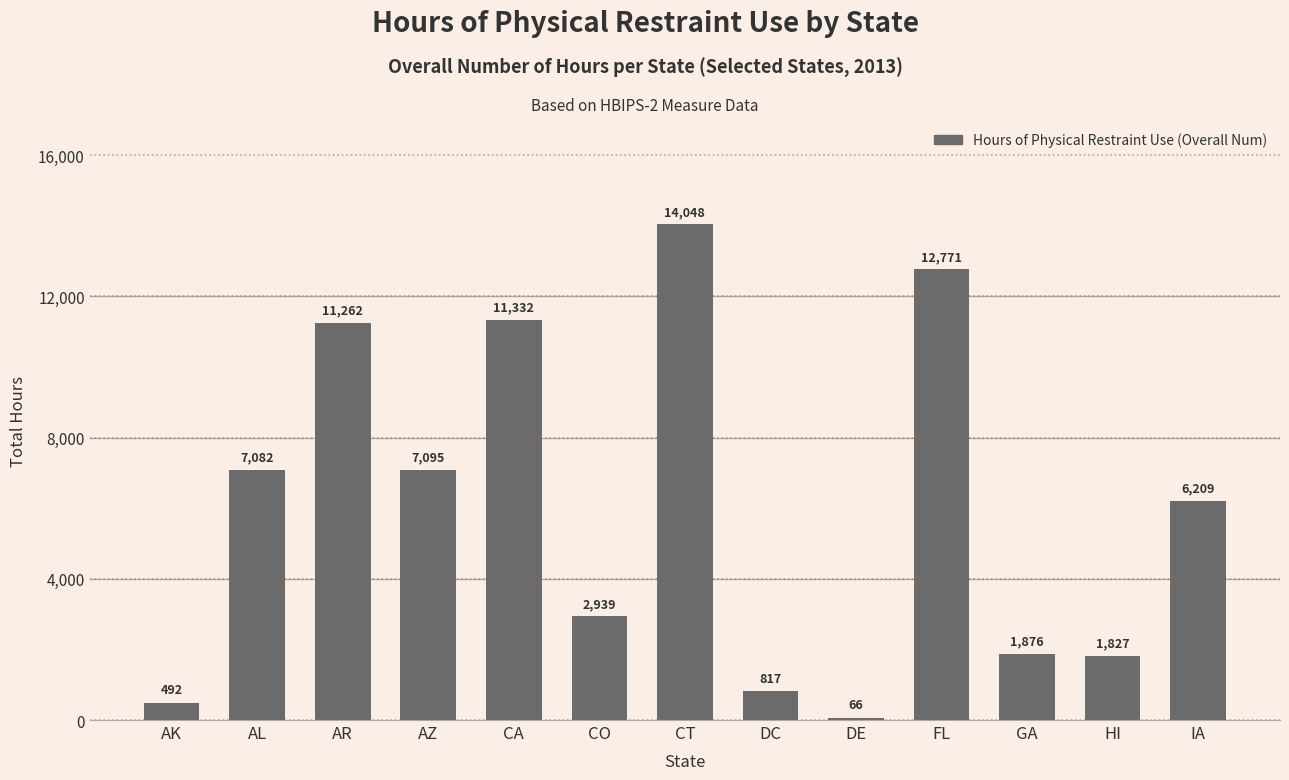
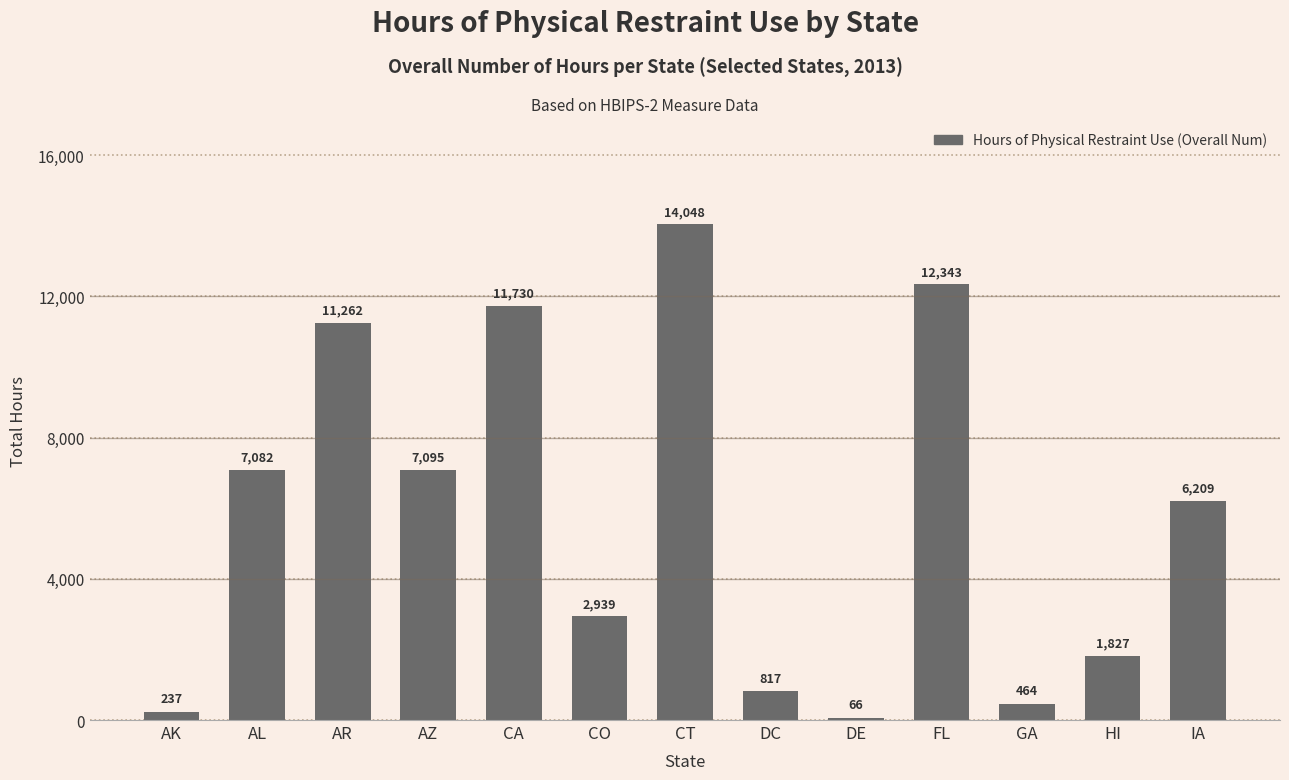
  {
-   "AK": "492",
+   "AK": "237",
    "AL": "7,082",
    "AR": "11,262",
    "AZ": "7,095",
-   "CA": "11,332",
+   "CA": "11,730",
    "CO": "2,939",
    "CT": "14,048",
    "DC": "817",
    "DE": "66",
-   "FL": "12,771",
-   "GA": "1,876",
+   "FL": "12,343",
+   "GA": "464",
    "HI": "1,827",
    "IA": "6,209"
  }
